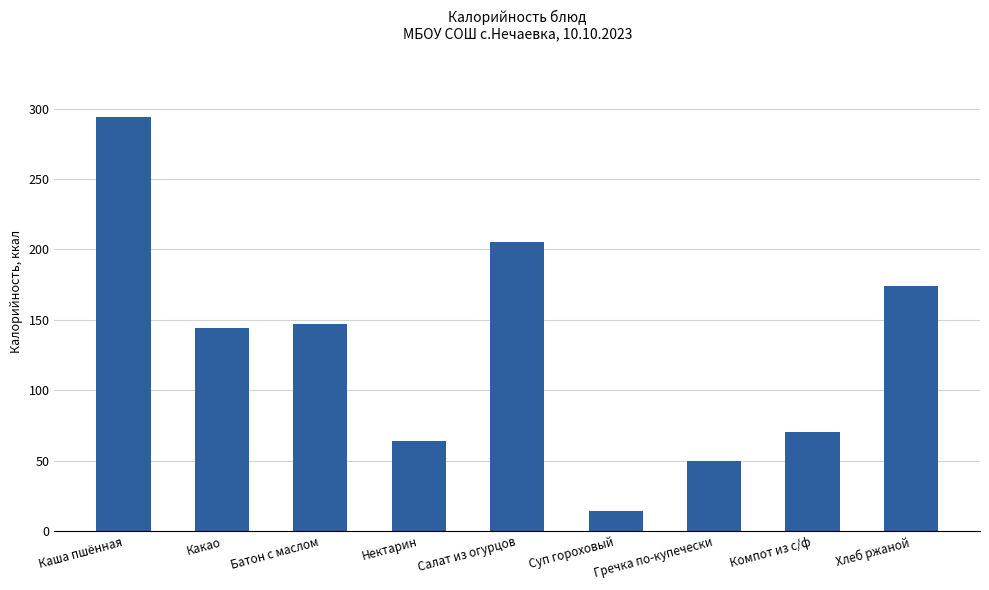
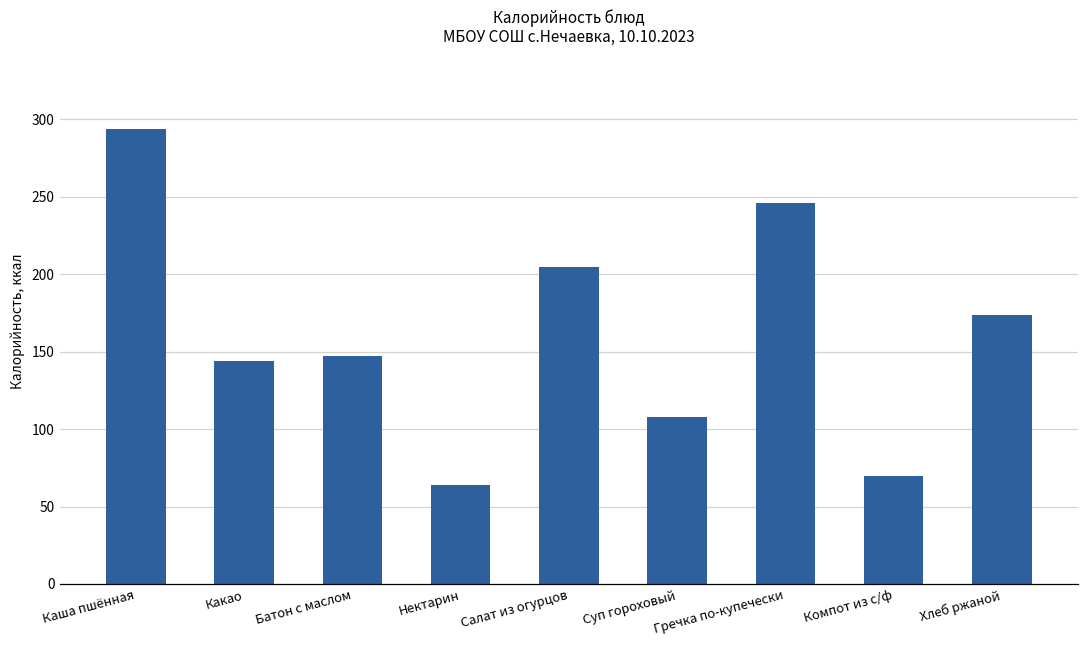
  {
    "Каша пшённая": 294,
    "Какао": 144,
    "Батон с маслом": 147,
    "Нектарин": 64,
    "Салат из огурцов": 205,
-   "Суп гороховый": 14,
-   "Гречка по-купечески": 50,
+   "Суп гороховый": 108,
+   "Гречка по-купечески": 246,
    "Компот из с/ф": 70,
    "Хлеб ржаной": 174
  }
